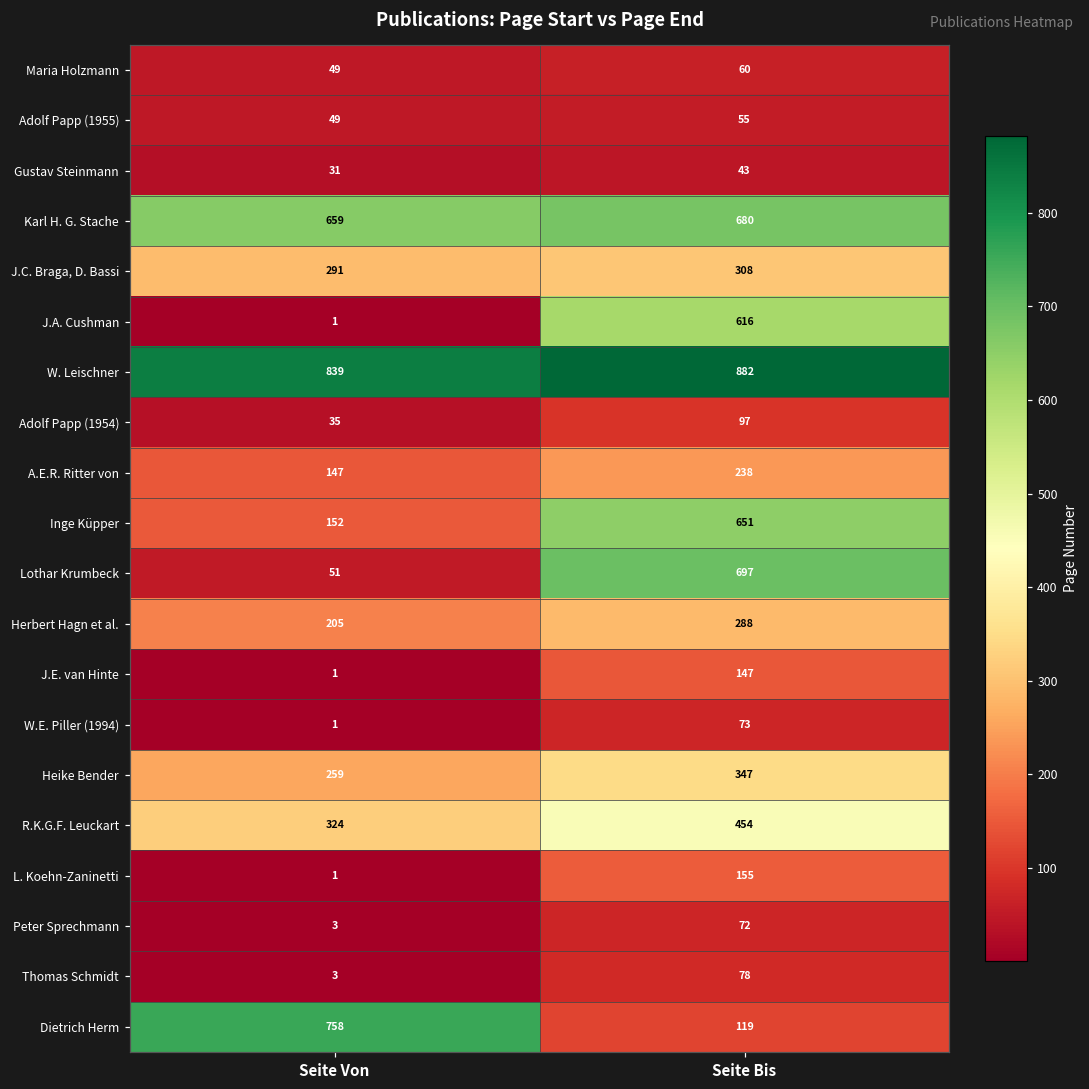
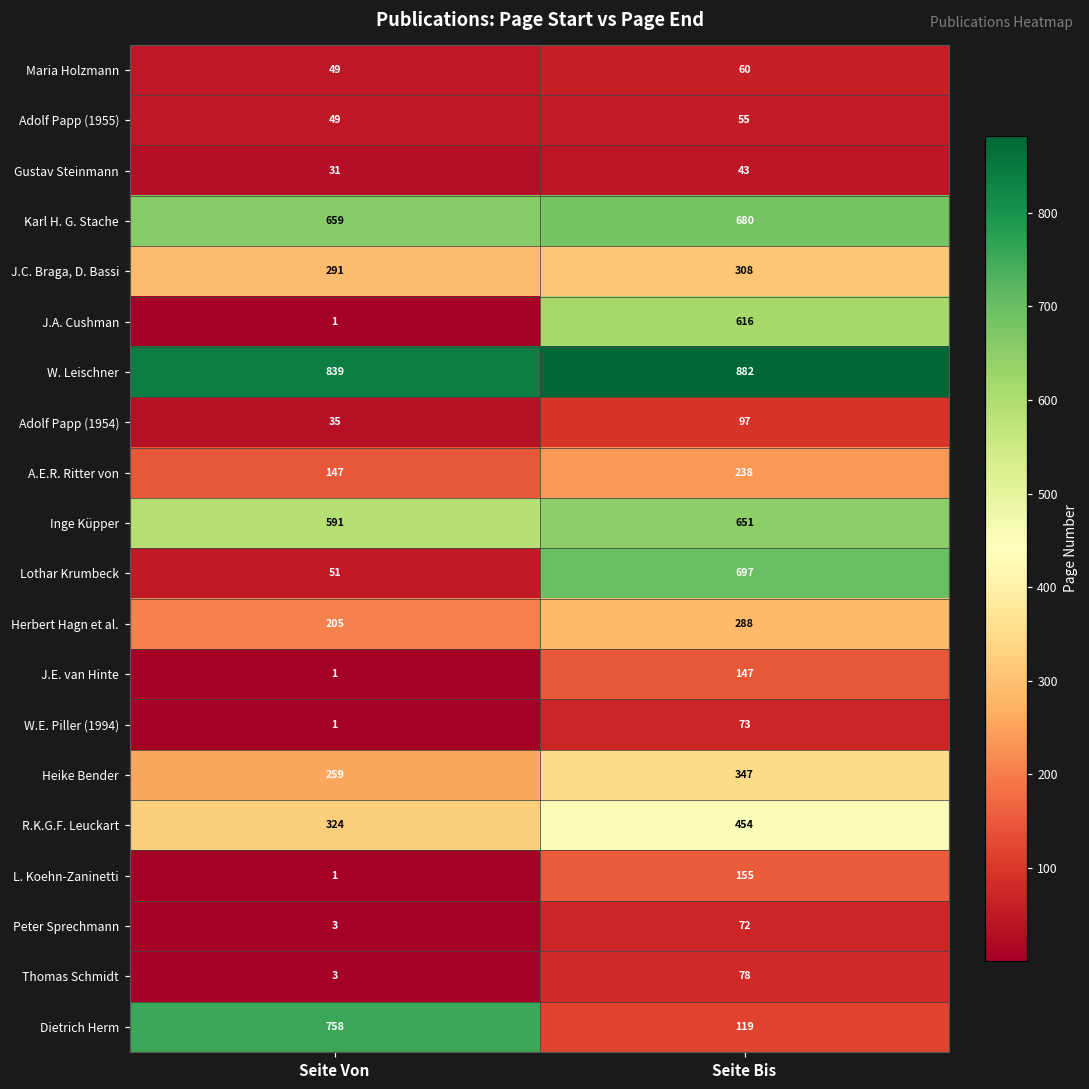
  {
    "Maria Holzmann": {
      "Seite Von": 49,
      "Seite Bis": 60
    },
    "Adolf Papp (1955)": {
      "Seite Von": 49,
      "Seite Bis": 55
    },
    "Gustav Steinmann": {
      "Seite Von": 31,
      "Seite Bis": 43
    },
    "Karl H. G. Stache": {
      "Seite Von": 659,
      "Seite Bis": 680
    },
    "J.C. Braga, D. Bassi": {
      "Seite Von": 291,
      "Seite Bis": 308
    },
    "J.A. Cushman": {
      "Seite Von": 1,
      "Seite Bis": 616
    },
    "W. Leischner": {
      "Seite Von": 839,
      "Seite Bis": 882
    },
    "Adolf Papp (1954)": {
      "Seite Von": 35,
      "Seite Bis": 97
    },
    "A.E.R. Ritter von": {
      "Seite Von": 147,
      "Seite Bis": 238
    },
    "Inge Küpper": {
-     "Seite Von": 152,
+     "Seite Von": 591,
      "Seite Bis": 651
    },
    "Lothar Krumbeck": {
      "Seite Von": 51,
      "Seite Bis": 697
    },
    "Herbert Hagn et al.": {
      "Seite Von": 205,
      "Seite Bis": 288
    },
    "J.E. van Hinte": {
      "Seite Von": 1,
      "Seite Bis": 147
    },
    "W.E. Piller (1994)": {
      "Seite Von": 1,
      "Seite Bis": 73
    },
    "Heike Bender": {
      "Seite Von": 259,
      "Seite Bis": 347
    },
    "R.K.G.F. Leuckart": {
      "Seite Von": 324,
      "Seite Bis": 454
    },
    "L. Koehn-Zaninetti": {
      "Seite Von": 1,
      "Seite Bis": 155
    },
    "Peter Sprechmann": {
      "Seite Von": 3,
      "Seite Bis": 72
    },
    "Thomas Schmidt": {
      "Seite Von": 3,
      "Seite Bis": 78
    },
    "Dietrich Herm": {
      "Seite Von": 758,
      "Seite Bis": 119
    }
  }
